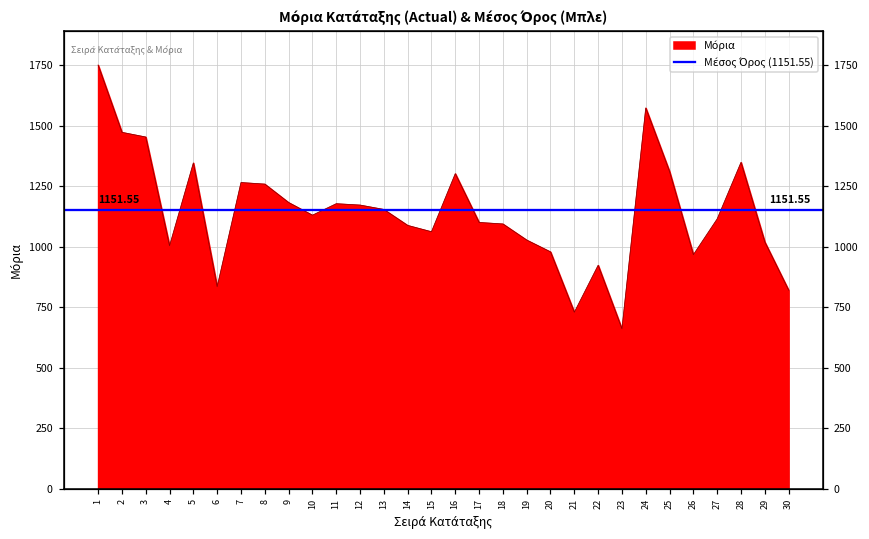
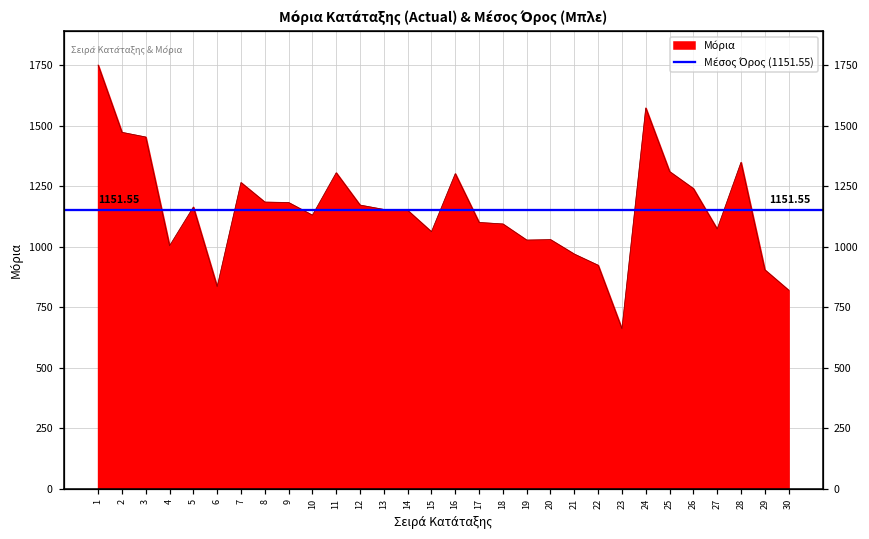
  {
    "1": 1750,
    "2": 1470,
    "3": 1450,
    "4": 1000,
-   "5": 1350,
+   "5": 1160,
    "6": 830,
    "7": 1270,
-   "8": 1260,
+   "8": 1180,
    "9": 1180,
    "10": 1130,
-   "11": 1180,
+   "11": 1310,
    "12": 1170,
    "13": 1150,
-   "14": 1090,
+   "14": 1150,
    "15": 1060,
    "16": 1300,
    "17": 1100,
    "18": 1090,
    "19": 1030,
-   "20": 980,
-   "21": 730,
+   "20": 1030,
+   "21": 970,
    "22": 920,
    "23": 660,
    "24": 1570,
    "25": 1310,
-   "26": 970,
-   "27": 1110,
+   "26": 1240,
+   "27": 1070,
    "28": 1350,
-   "29": 1020,
+   "29": 900,
    "30": 820
  }
